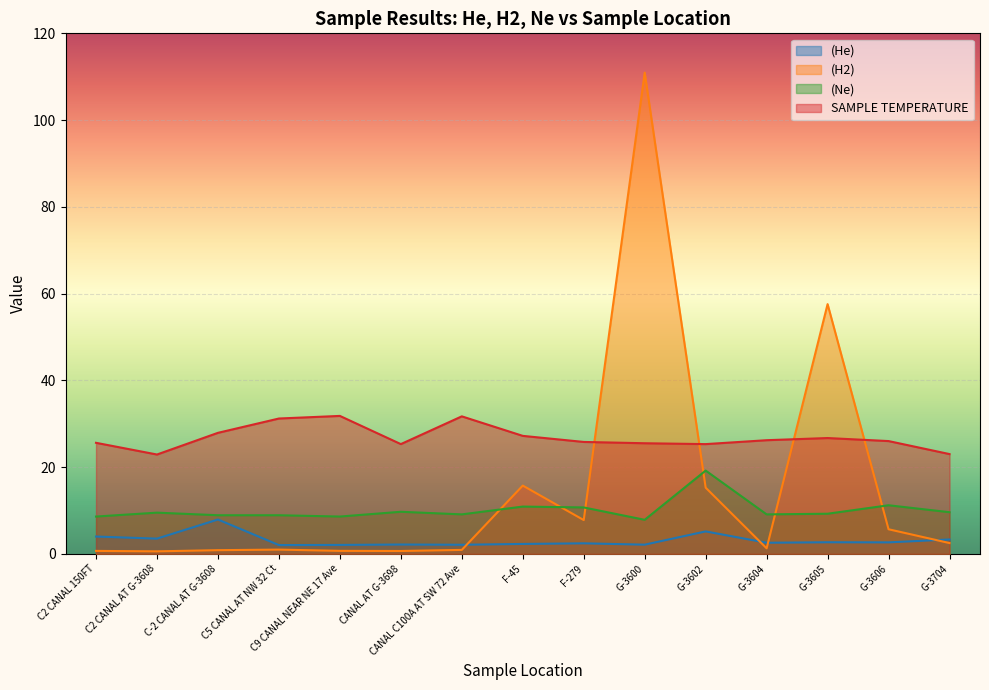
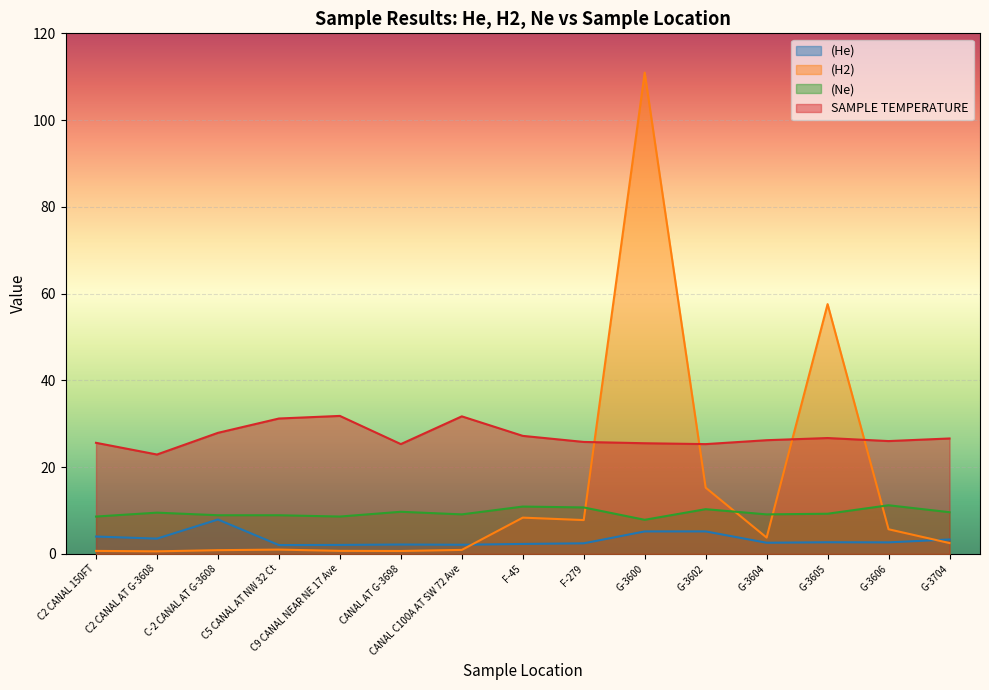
  {
    "(He)": {
      "C2 CANAL 150FT": 4,
      "C2 CANAL AT G-3608": 4,
      "C-2 CANAL AT G-3608": 8,
      "C5 CANAL AT NW 32 Ct": 2,
      "C9 CANAL NEAR NE 17 Ave": 2,
      "CANAL AT G-3698": 2,
      "CANAL C100A AT SW 72 Ave": 2,
      "F-45": 2,
      "F-279": 2,
-     "G-3600": 2,
+     "G-3600": 5,
      "G-3602": 5,
      "G-3604": 3,
      "G-3605": 3,
      "G-3606": 3,
      "G-3704": 3
    },
    "(H2)": {
      "C2 CANAL 150FT": 1,
      "C2 CANAL AT G-3608": 1,
      "C-2 CANAL AT G-3608": 1,
      "C5 CANAL AT NW 32 Ct": 1,
      "C9 CANAL NEAR NE 17 Ave": 1,
      "CANAL AT G-3698": 1,
      "CANAL C100A AT SW 72 Ave": 1,
-     "F-45": 16,
+     "F-45": 8,
      "F-279": 8,
      "G-3600": 111,
      "G-3602": 15,
-     "G-3604": 1,
+     "G-3604": 4,
      "G-3605": 58,
      "G-3606": 6,
      "G-3704": 2
    },
    "(Ne)": {
      "C2 CANAL 150FT": 9,
      "C2 CANAL AT G-3608": 10,
      "C-2 CANAL AT G-3608": 9,
      "C5 CANAL AT NW 32 Ct": 9,
      "C9 CANAL NEAR NE 17 Ave": 9,
      "CANAL AT G-3698": 10,
      "CANAL C100A AT SW 72 Ave": 9,
      "F-45": 11,
      "F-279": 11,
      "G-3600": 8,
-     "G-3602": 19,
+     "G-3602": 10,
      "G-3604": 9,
      "G-3605": 9,
      "G-3606": 11,
      "G-3704": 10
    },
    "SAMPLE TEMPERATURE": {
      "C2 CANAL 150FT": 26,
      "C2 CANAL AT G-3608": 23,
      "C-2 CANAL AT G-3608": 28,
      "C5 CANAL AT NW 32 Ct": 31,
      "C9 CANAL NEAR NE 17 Ave": 32,
      "CANAL AT G-3698": 25,
      "CANAL C100A AT SW 72 Ave": 32,
      "F-45": 27,
      "F-279": 26,
      "G-3600": 26,
      "G-3602": 25,
      "G-3604": 26,
      "G-3605": 27,
      "G-3606": 26,
-     "G-3704": 23
+     "G-3704": 27
    }
  }
